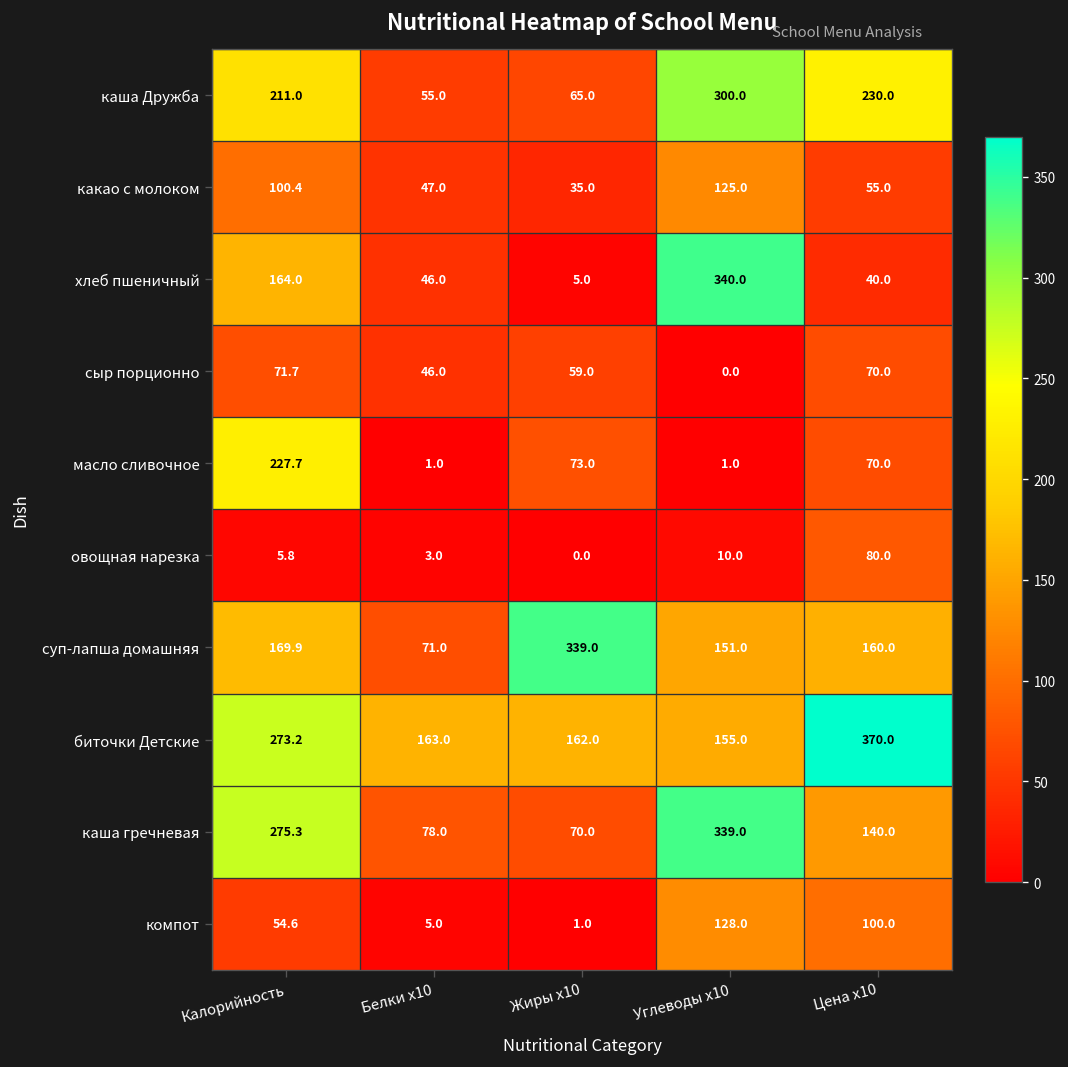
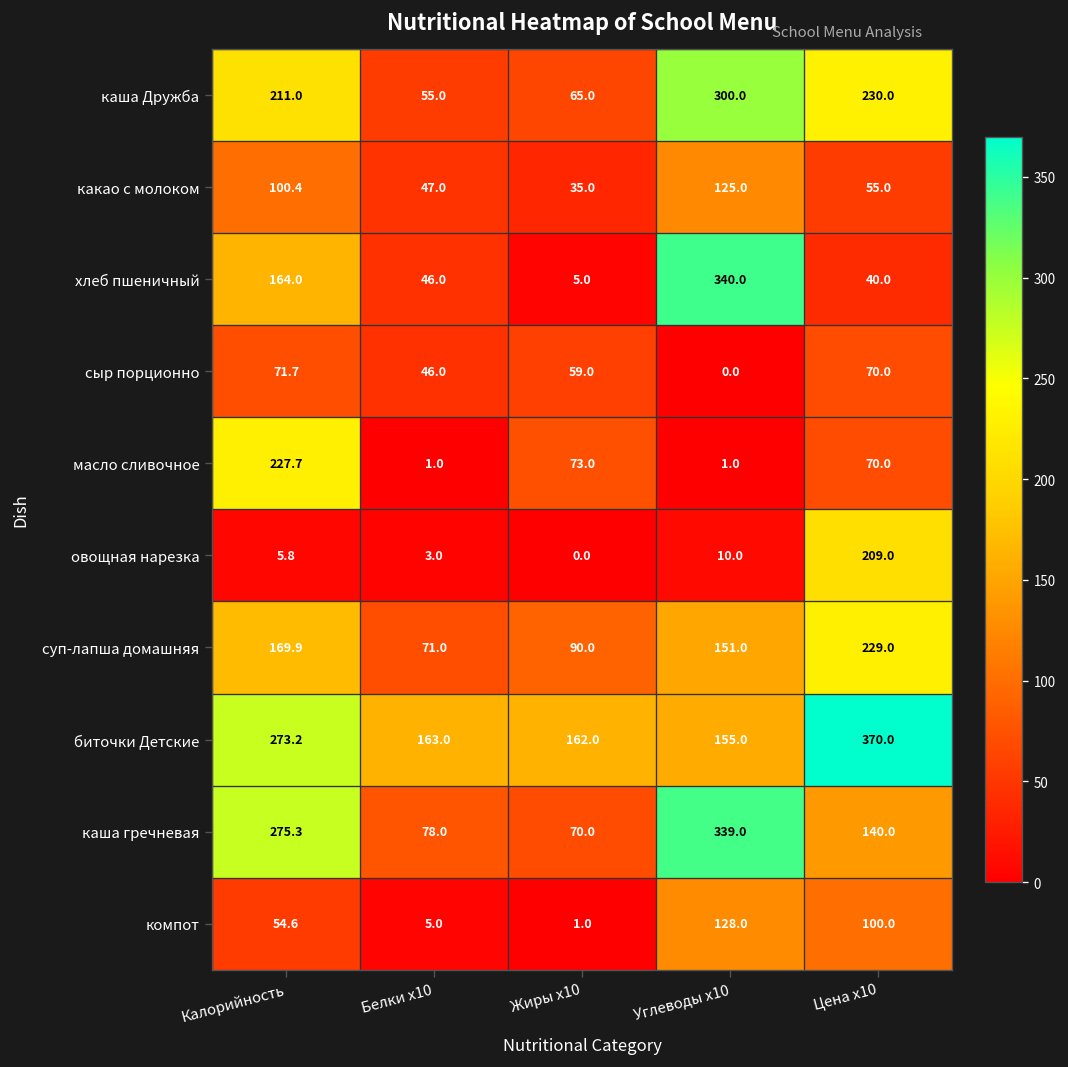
  {
    "каша Дружба": {
      "Калорийность": 211.0,
      "Белки x10": 55.0,
      "Жиры x10": 65.0,
      "Углеводы x10": 300.0,
      "Цена x10": 230.0
    },
    "какао с молоком": {
      "Калорийность": 100.4,
      "Белки x10": 47.0,
      "Жиры x10": 35.0,
      "Углеводы x10": 125.0,
      "Цена x10": 55.0
    },
    "хлеб пшеничный": {
      "Калорийность": 164.0,
      "Белки x10": 46.0,
      "Жиры x10": 5.0,
      "Углеводы x10": 340.0,
      "Цена x10": 40.0
    },
    "сыр порционно": {
      "Калорийность": 71.7,
      "Белки x10": 46.0,
      "Жиры x10": 59.0,
      "Углеводы x10": 0.0,
      "Цена x10": 70.0
    },
    "масло сливочное": {
      "Калорийность": 227.7,
      "Белки x10": 1.0,
      "Жиры x10": 73.0,
      "Углеводы x10": 1.0,
      "Цена x10": 70.0
    },
    "овощная нарезка": {
      "Калорийность": 5.8,
      "Белки x10": 3.0,
      "Жиры x10": 0.0,
      "Углеводы x10": 10.0,
-     "Цена x10": 80.0
+     "Цена x10": 209.0
    },
    "суп-лапша домашняя": {
      "Калорийность": 169.9,
      "Белки x10": 71.0,
-     "Жиры x10": 339.0,
+     "Жиры x10": 90.0,
      "Углеводы x10": 151.0,
-     "Цена x10": 160.0
+     "Цена x10": 229.0
    },
    "биточки Детские": {
      "Калорийность": 273.2,
      "Белки x10": 163.0,
      "Жиры x10": 162.0,
      "Углеводы x10": 155.0,
      "Цена x10": 370.0
    },
    "каша гречневая": {
      "Калорийность": 275.3,
      "Белки x10": 78.0,
      "Жиры x10": 70.0,
      "Углеводы x10": 339.0,
      "Цена x10": 140.0
    },
    "компот": {
      "Калорийность": 54.6,
      "Белки x10": 5.0,
      "Жиры x10": 1.0,
      "Углеводы x10": 128.0,
      "Цена x10": 100.0
    }
  }
